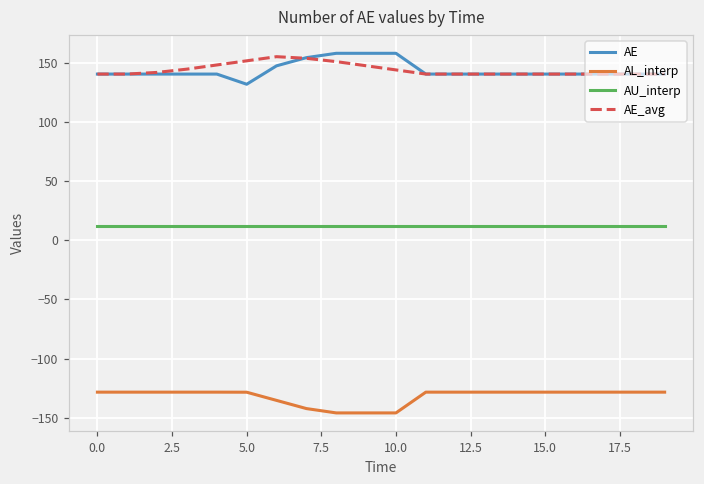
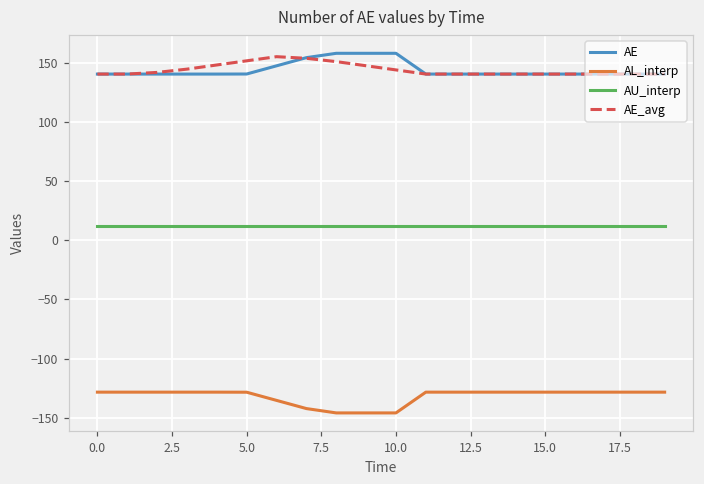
  {
    "AE": {
-     "5.0": 132,
+     "5.0": 140,
      "10.0": 158
    },
    "AU_interp": {
      "0.0": 12,
      "5.0": 12,
      "10.0": 12,
      "15.0": 12
    }
  }
